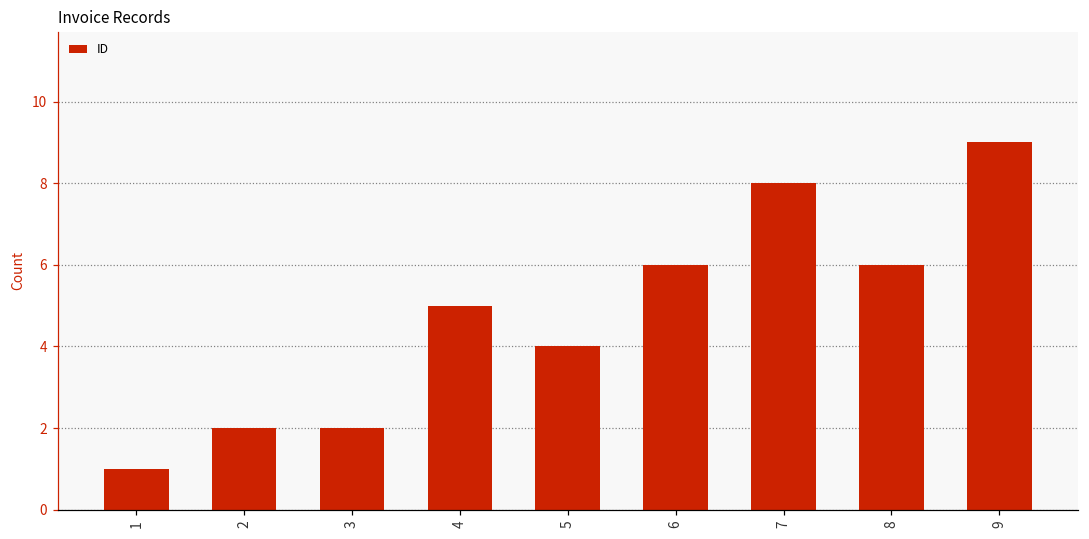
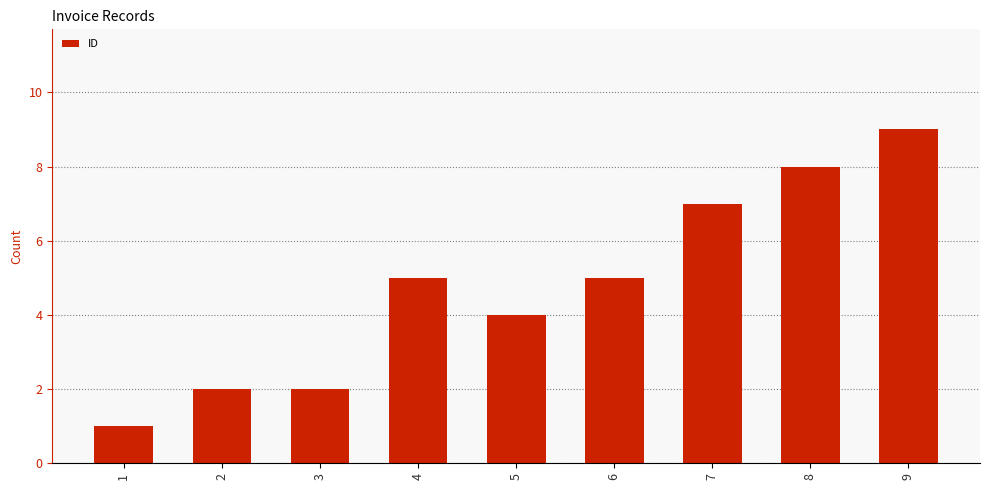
  {
    "1": 1,
    "2": 2,
    "3": 2,
    "4": 5,
    "5": 4,
-   "6": 6,
-   "7": 8,
-   "8": 6,
+   "6": 5,
+   "7": 7,
+   "8": 8,
    "9": 9
  }
